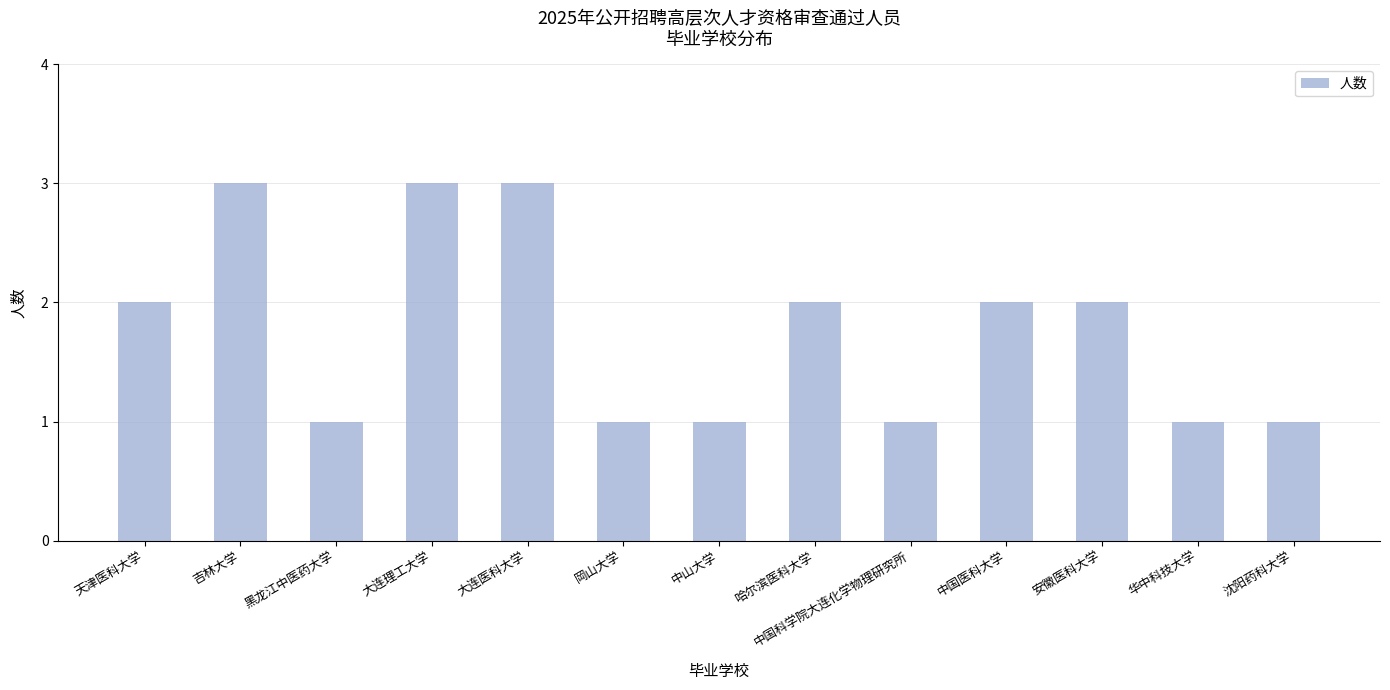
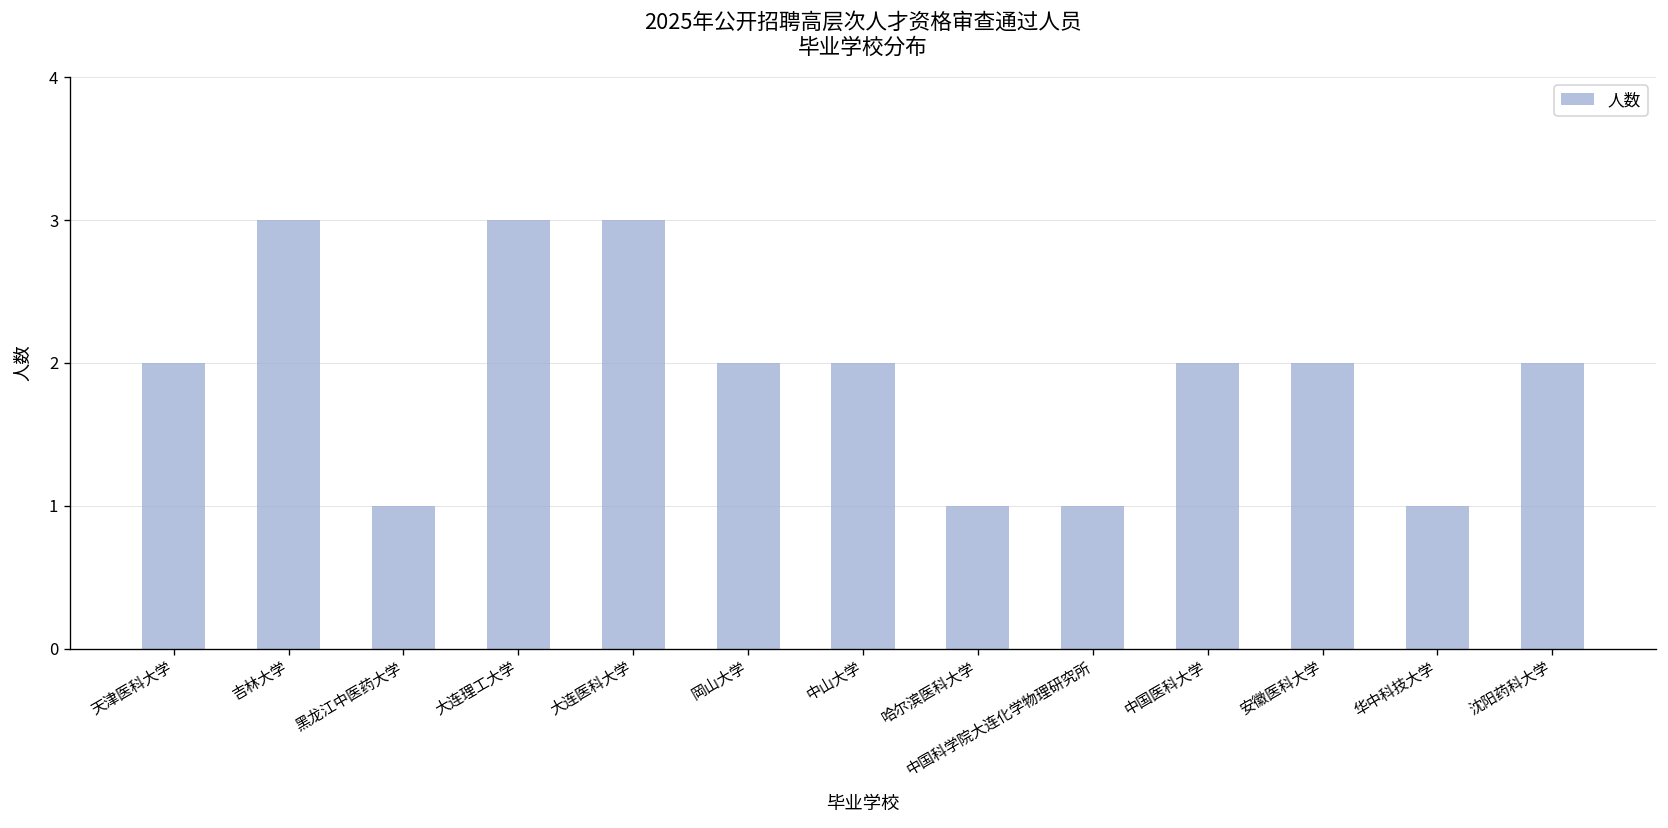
  {
    "天津医科大学": 2,
    "吉林大学": 3,
    "黑龙江中医药大学": 1,
    "大连理工大学": 3,
    "大连医科大学": 3,
-   "岡山大学": 1,
-   "中山大学": 1,
-   "哈尔滨医科大学": 2,
+   "岡山大学": 2,
+   "中山大学": 2,
+   "哈尔滨医科大学": 1,
    "中国科学院大连化学物理研究所": 1,
    "中国医科大学": 2,
    "安徽医科大学": 2,
    "华中科技大学": 1,
-   "沈阳药科大学": 1
+   "沈阳药科大学": 2
  }
